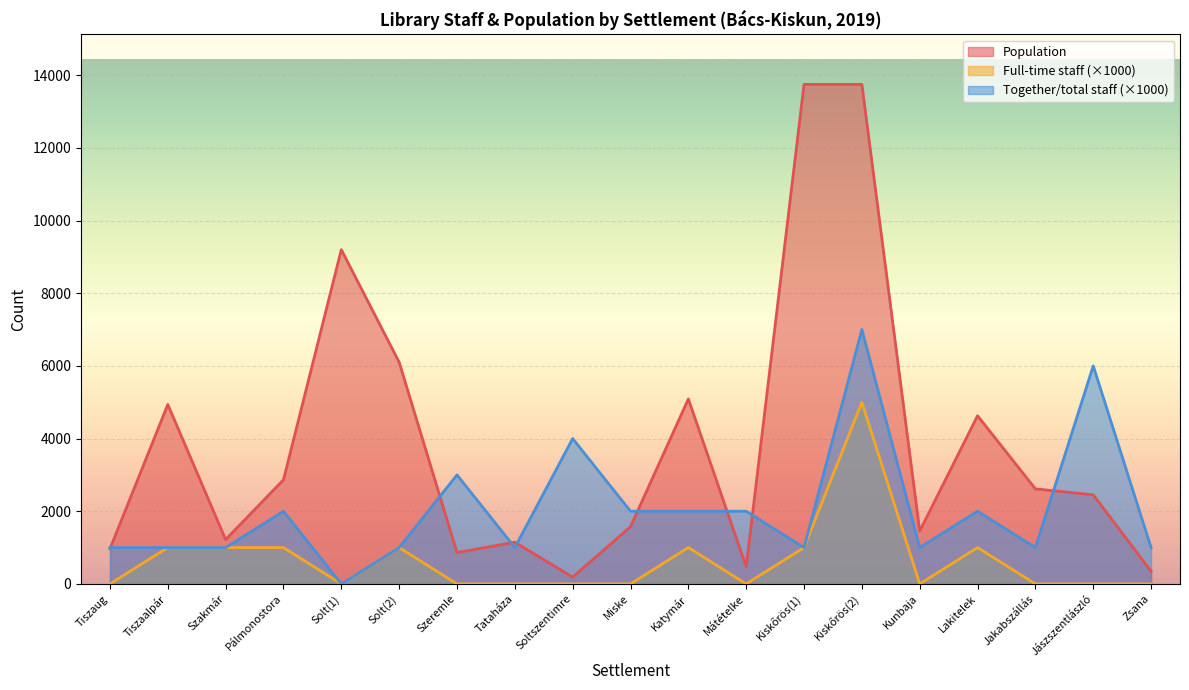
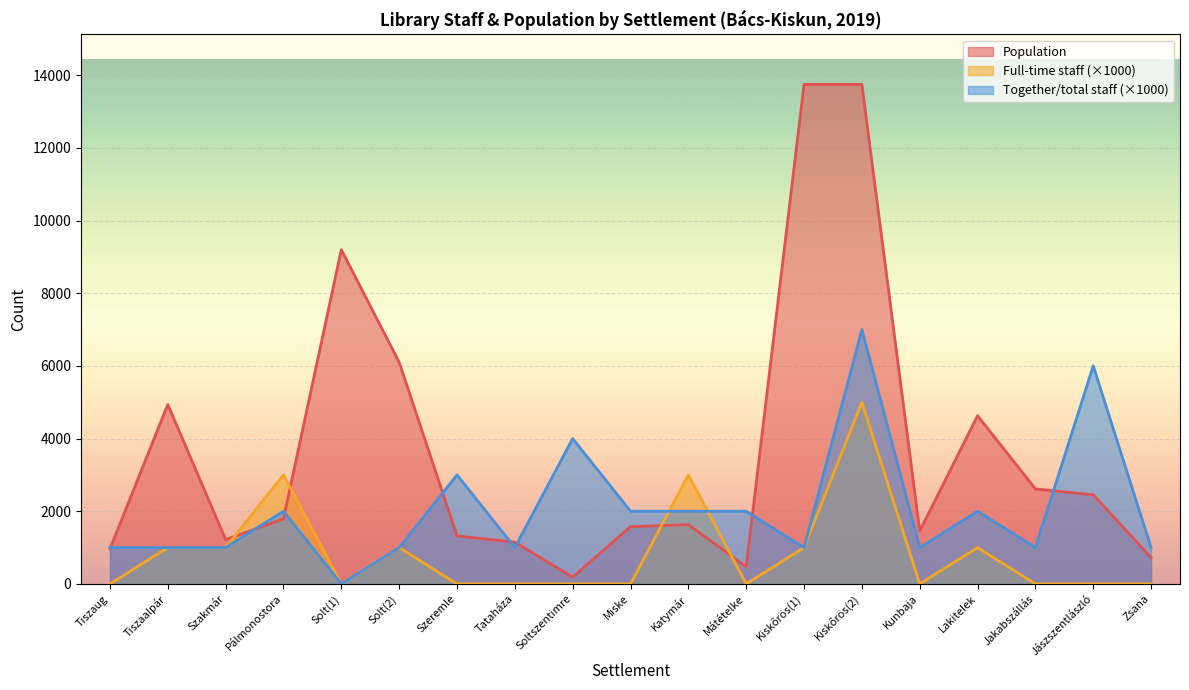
  {
    "Population": {
      "Tiszaalpár": 4900,
      "Szakmár": 1200,
-     "Pálmonostora": 2900,
+     "Pálmonostora": 1800,
      "Solt(1)": 9200,
      "Solt(2)": 6100,
-     "Szeremle": 900,
+     "Szeremle": 1300,
      "Tataháza": 1100,
      "Soltszentimre": 200,
      "Miske": 1600,
-     "Katymár": 5100,
+     "Katymár": 1600,
      "Mátételke": 500,
      "Kiskőrös(1)": 13700,
      "Kiskőrös(2)": 13700,
      "Kunbaja": 1500,
      "Lakitelek": 4600,
      "Jakabszállás": 2600,
      "Jászszentlászló": 2500,
-     "Zsana": 300
+     "Zsana": 700
    },
    "Full-time staff (×1000)": {
      "Tiszaug": 0,
-     "Pálmonostora": 1000,
+     "Pálmonostora": 3000,
      "Szeremle": 0,
      "Tataháza": 0,
      "Soltszentimre": 0,
      "Miske": 0,
-     "Katymár": 1000,
+     "Katymár": 3000,
      "Mátételke": 0,
      "Kiskőrös(2)": 5000,
      "Kunbaja": 0,
      "Lakitelek": 1000,
      "Jakabszállás": 0,
      "Jászszentlászló": 0,
      "Zsana": 0
    },
    "Together/total staff (×1000)": {
      "Pálmonostora": 2000,
      "Szeremle": 3000,
      "Tataháza": 1000,
      "Soltszentimre": 4000,
      "Miske": 2000,
      "Katymár": 2000,
      "Mátételke": 2000,
      "Kiskőrös(2)": 7000,
      "Kunbaja": 1000,
      "Lakitelek": 2000,
      "Jakabszállás": 1000,
      "Jászszentlászló": 6000,
      "Zsana": 1000
    }
  }
